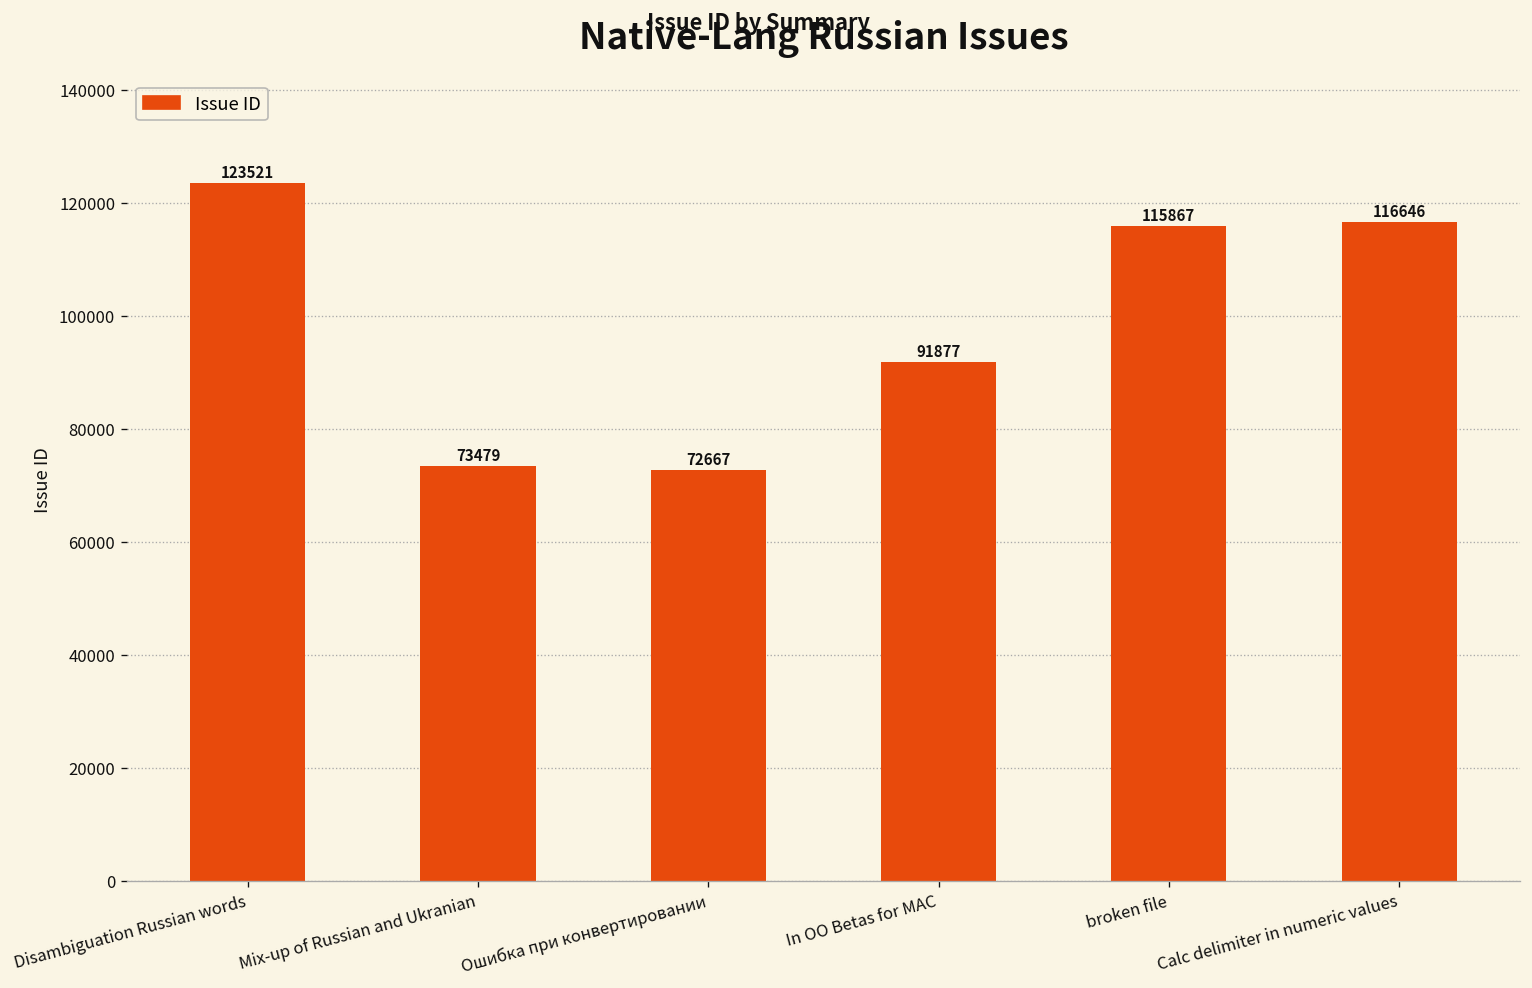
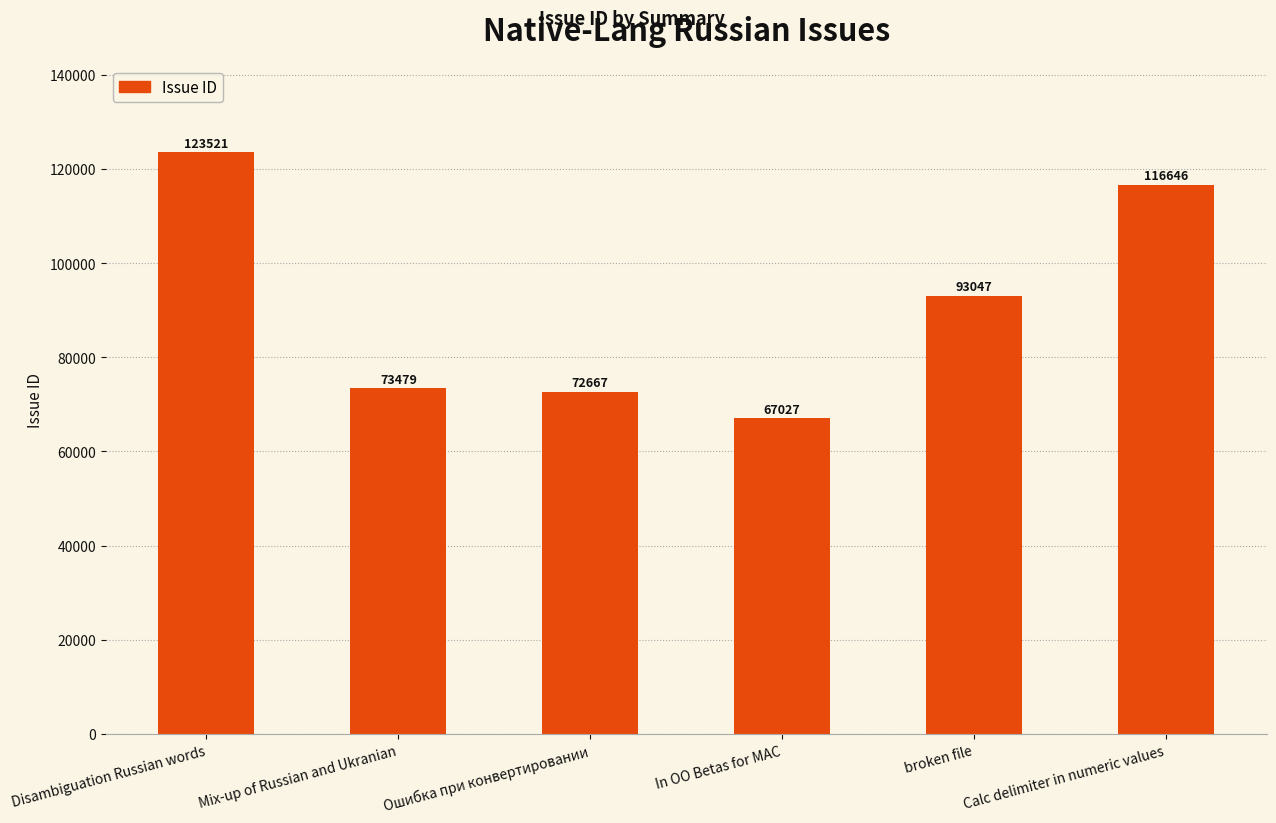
  {
    "Disambiguation Russian words": 123521,
    "Mix-up of Russian and Ukranian": 73479,
    "Ошибка при конвертировании": 72667,
-   "In OO Betas for MAC": 91877,
-   "broken file": 115867,
+   "In OO Betas for MAC": 67027,
+   "broken file": 93047,
    "Calc delimiter in numeric values": 116646
  }
